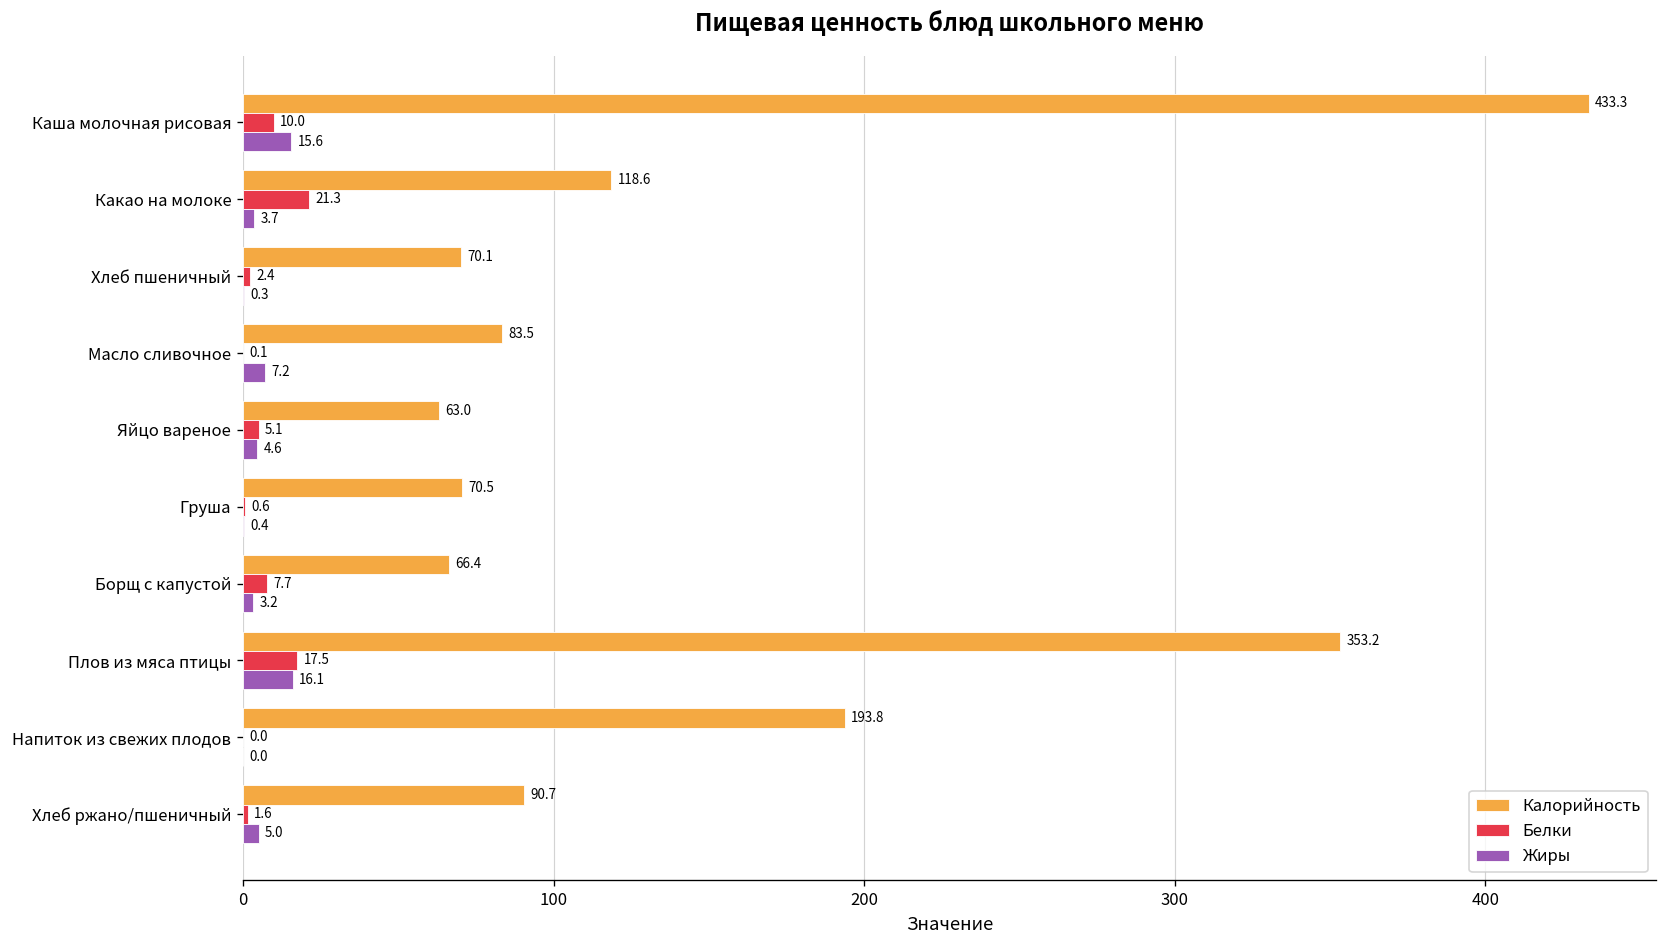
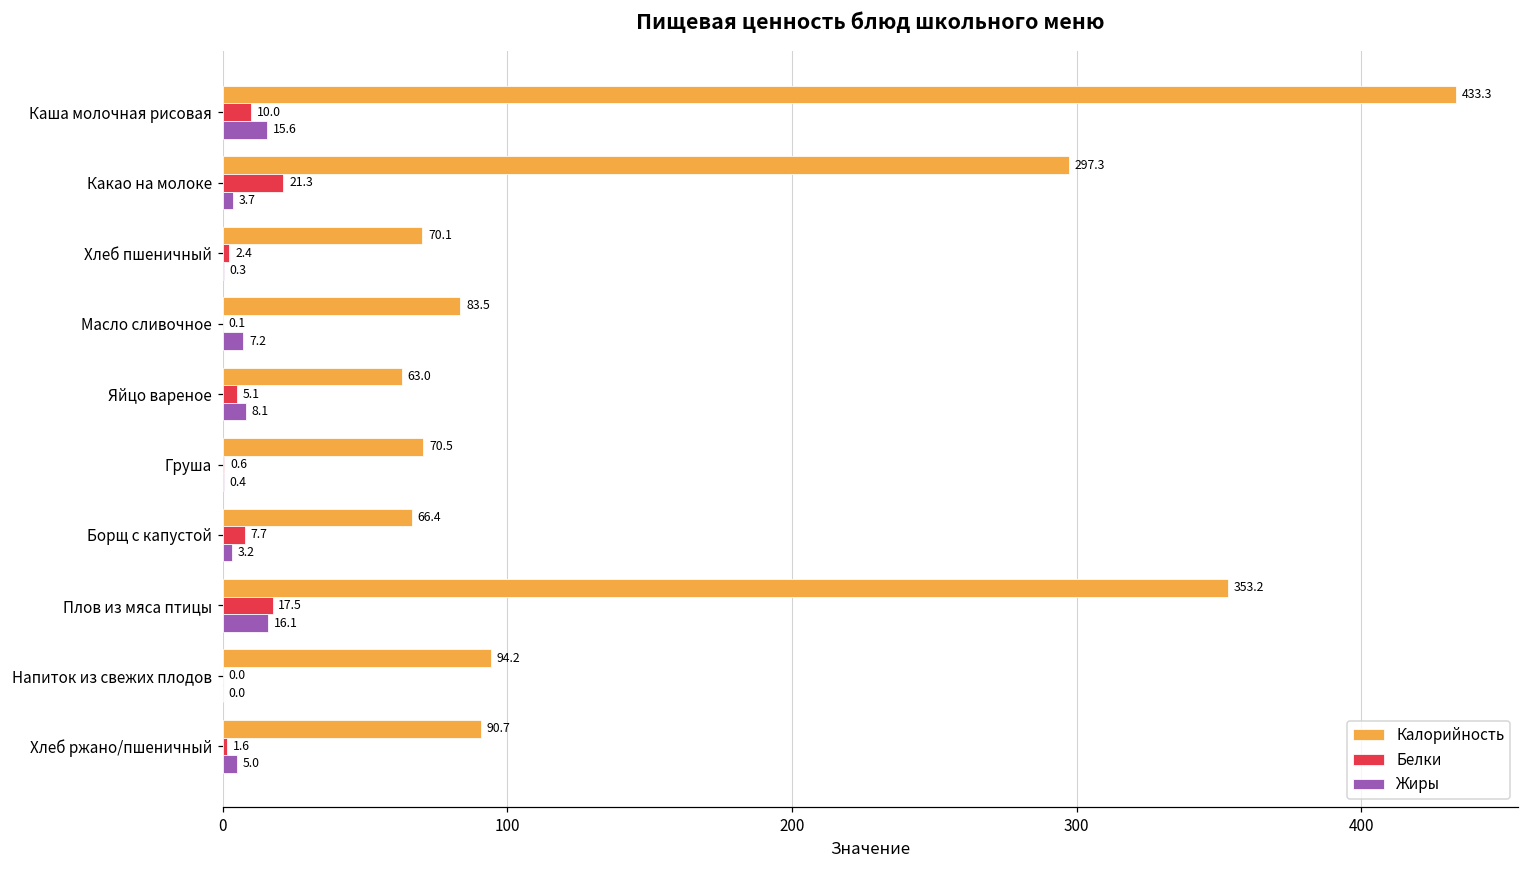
  {
    "Калорийность": {
      "Каша молочная рисовая": 433.3,
-     "Какао на молоке": 118.6,
+     "Какао на молоке": 297.3,
      "Хлеб пшеничный": 70.1,
      "Масло сливочное": 83.5,
      "Яйцо вареное": 63.0,
      "Груша": 70.5,
      "Борщ с капустой": 66.4,
      "Плов из мяса птицы": 353.2,
-     "Напиток из свежих плодов": 193.8,
+     "Напиток из свежих плодов": 94.2,
      "Хлеб ржано/пшеничный": 90.7
    },
    "Белки": {
      "Каша молочная рисовая": 10.0,
      "Какао на молоке": 21.3,
      "Хлеб пшеничный": 2.4,
      "Масло сливочное": 0.1,
      "Яйцо вареное": 5.1,
      "Груша": 0.6,
      "Борщ с капустой": 7.7,
      "Плов из мяса птицы": 17.5,
      "Напиток из свежих плодов": 0.0,
      "Хлеб ржано/пшеничный": 1.6
    },
    "Жиры": {
      "Каша молочная рисовая": 15.6,
      "Какао на молоке": 3.7,
      "Хлеб пшеничный": 0.3,
      "Масло сливочное": 7.2,
-     "Яйцо вареное": 4.6,
+     "Яйцо вареное": 8.1,
      "Груша": 0.4,
      "Борщ с капустой": 3.2,
      "Плов из мяса птицы": 16.1,
      "Напиток из свежих плодов": 0.0,
      "Хлеб ржано/пшеничный": 5.0
    }
  }
